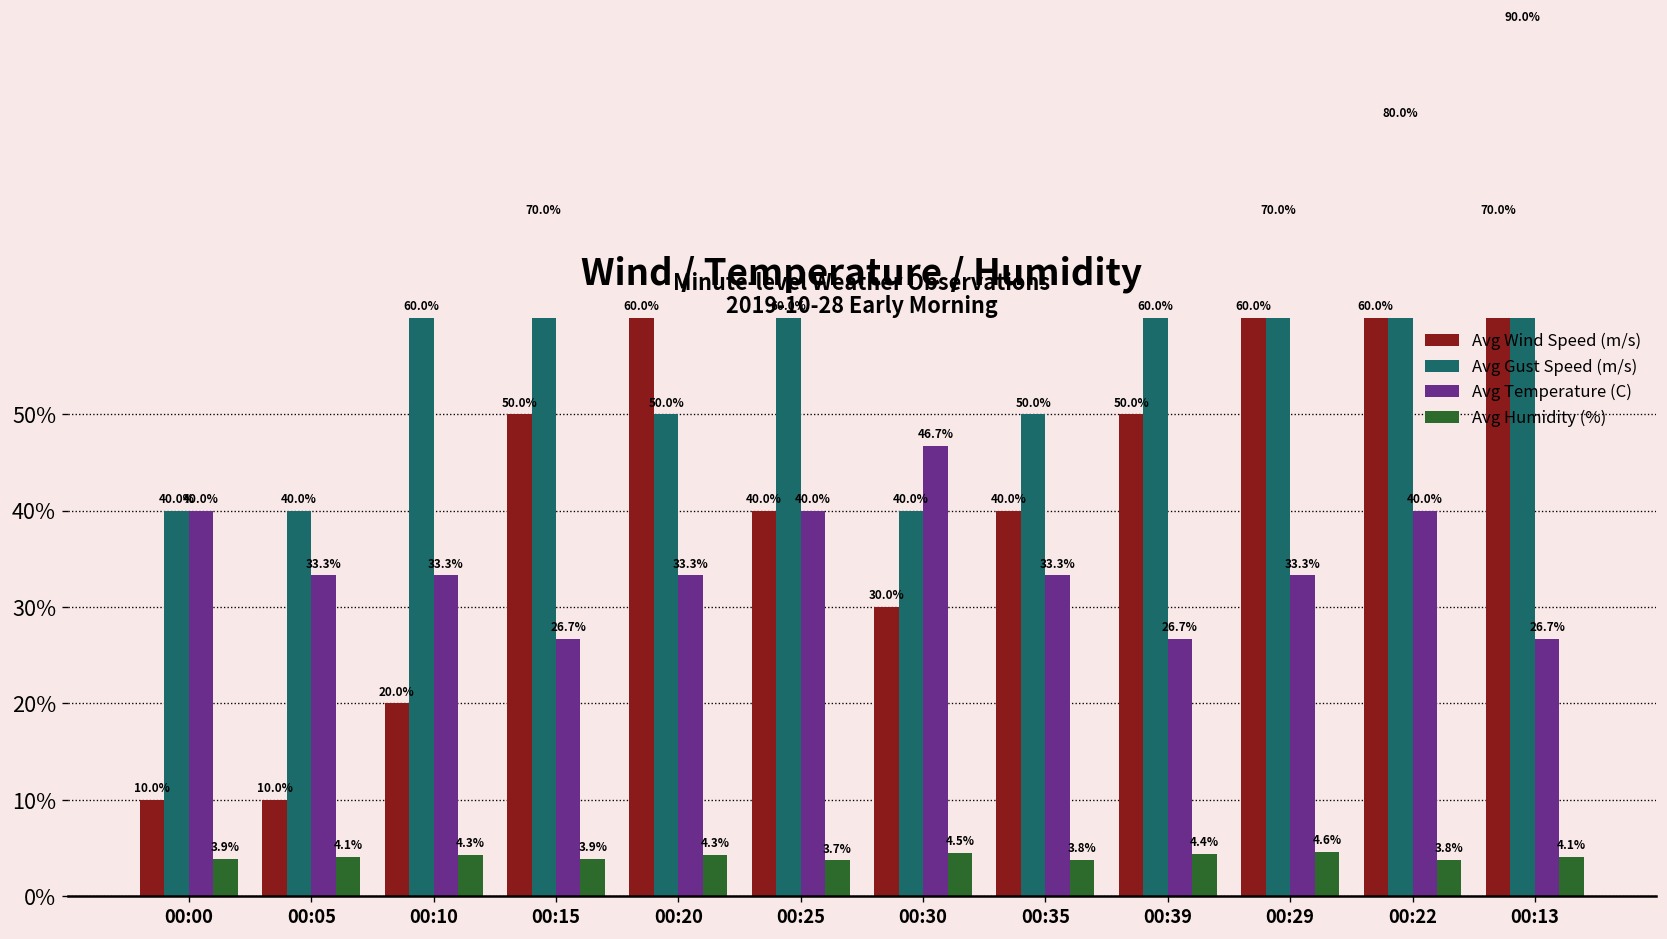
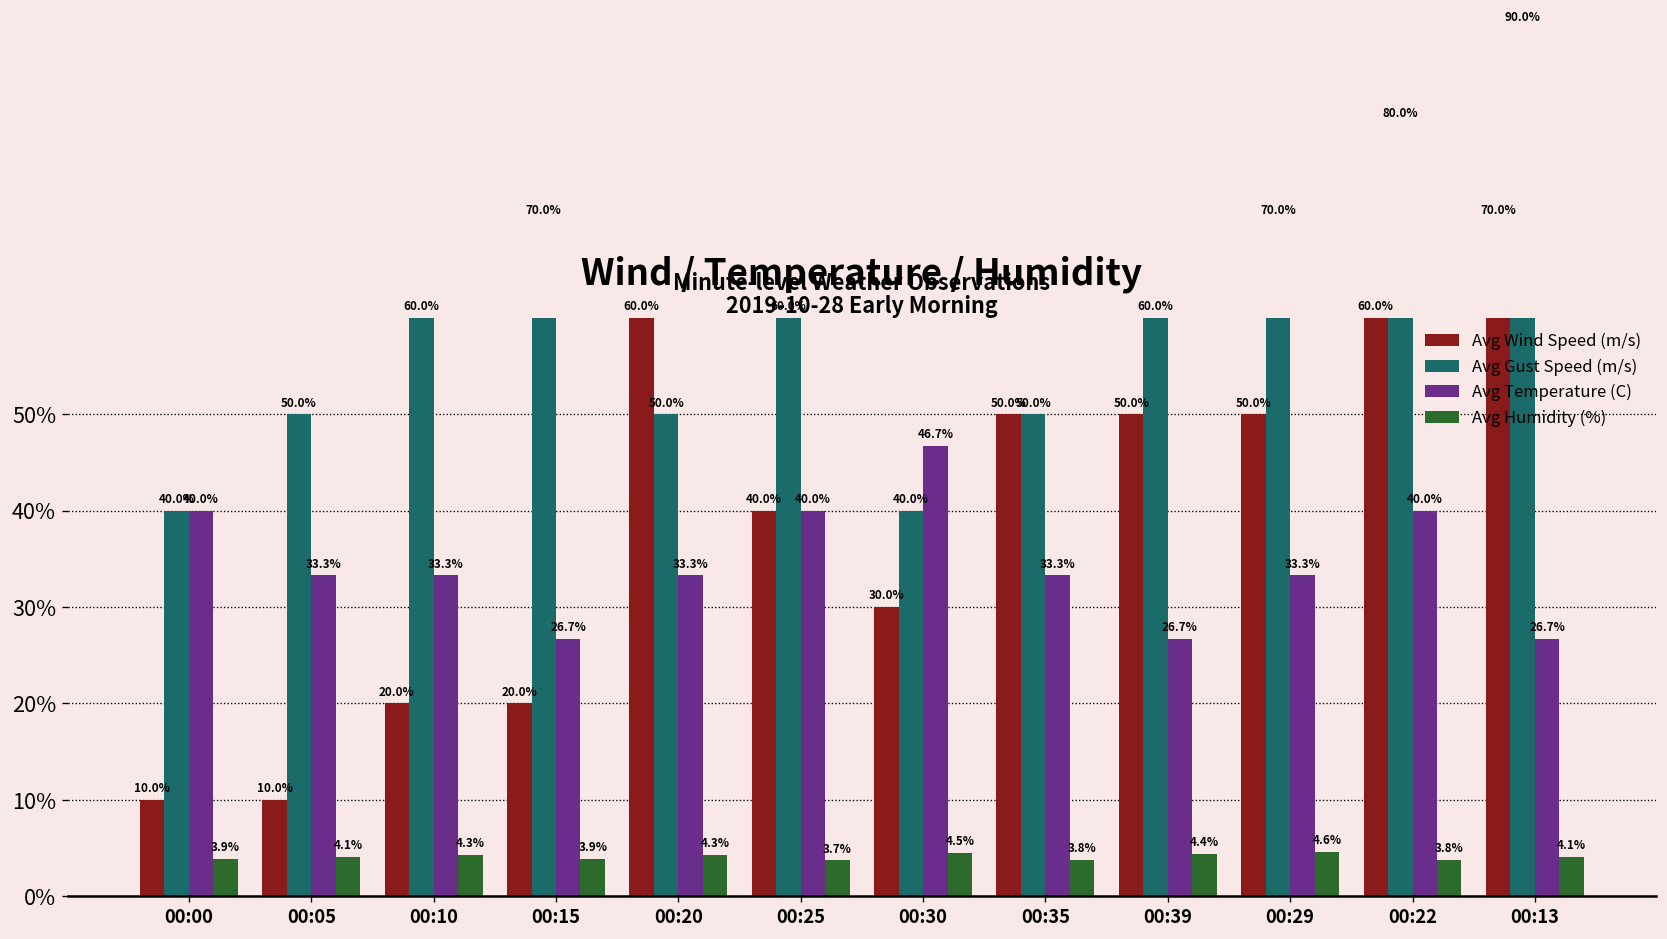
  {
    "Avg Wind Speed (m/s)": {
      "00:00": "10.0%",
      "00:05": "10.0%",
      "00:10": "20.0%",
-     "00:15": "50.0%",
+     "00:15": "20.0%",
      "00:20": "60.0%",
      "00:25": "40.0%",
      "00:30": "30.0%",
-     "00:35": "40.0%",
+     "00:35": "50.0%",
      "00:39": "50.0%",
-     "00:29": "60.0%",
+     "00:29": "50.0%",
      "00:22": "60.0%"
    },
    "Avg Gust Speed (m/s)": {
-     "00:05": "40.0%",
+     "00:05": "50.0%",
      "00:10": "60.0%",
      "00:20": "50.0%",
      "00:30": "40.0%",
      "00:35": "50.0%",
      "00:39": "60.0%"
    },
    "Avg Temperature (C)": {
      "00:05": "33.3%",
      "00:10": "33.3%",
      "00:15": "26.7%",
      "00:20": "33.3%",
      "00:25": "40.0%",
      "00:30": "46.7%",
      "00:35": "33.3%",
      "00:39": "26.7%",
      "00:29": "33.3%",
      "00:22": "40.0%",
      "00:13": "26.7%"
    },
    "Avg Humidity (%)": {
      "00:00": "3.9%",
      "00:05": "4.1%",
      "00:10": "4.3%",
      "00:15": "3.9%",
      "00:20": "4.3%",
      "00:25": "3.7%",
      "00:30": "4.5%",
      "00:35": "3.8%",
      "00:39": "4.4%",
      "00:29": "4.6%",
      "00:22": "3.8%",
      "00:13": "4.1%"
    }
  }
